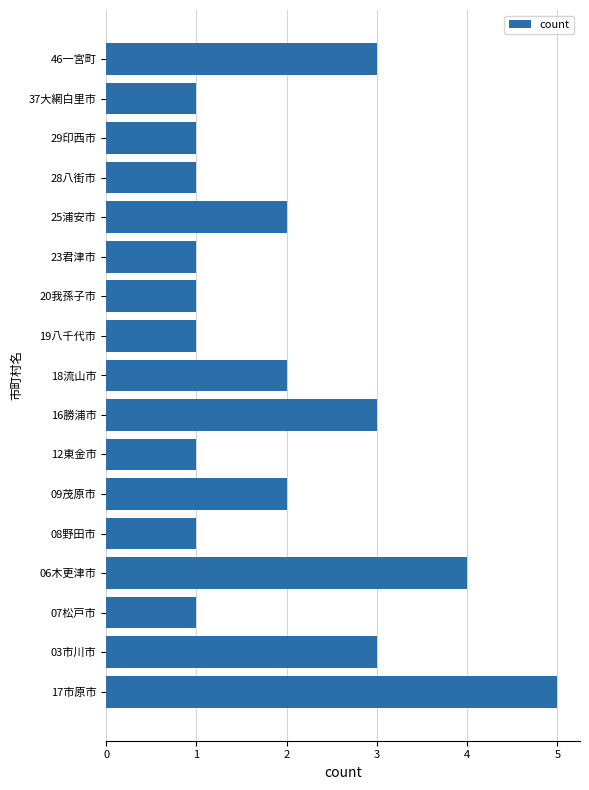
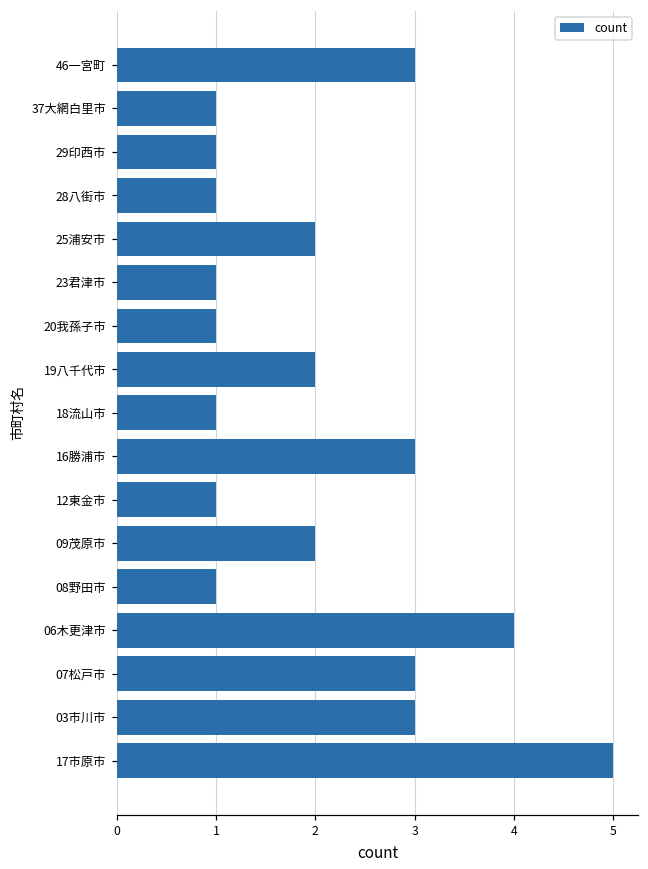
  {
    "46一宮町": 3,
    "37大網白里市": 1,
    "29印西市": 1,
    "28八街市": 1,
    "25浦安市": 2,
    "23君津市": 1,
    "20我孫子市": 1,
-   "19八千代市": 1,
-   "18流山市": 2,
+   "19八千代市": 2,
+   "18流山市": 1,
    "16勝浦市": 3,
    "12東金市": 1,
    "09茂原市": 2,
    "08野田市": 1,
    "06木更津市": 4,
-   "07松戸市": 1,
+   "07松戸市": 3,
    "03市川市": 3,
    "17市原市": 5
  }
